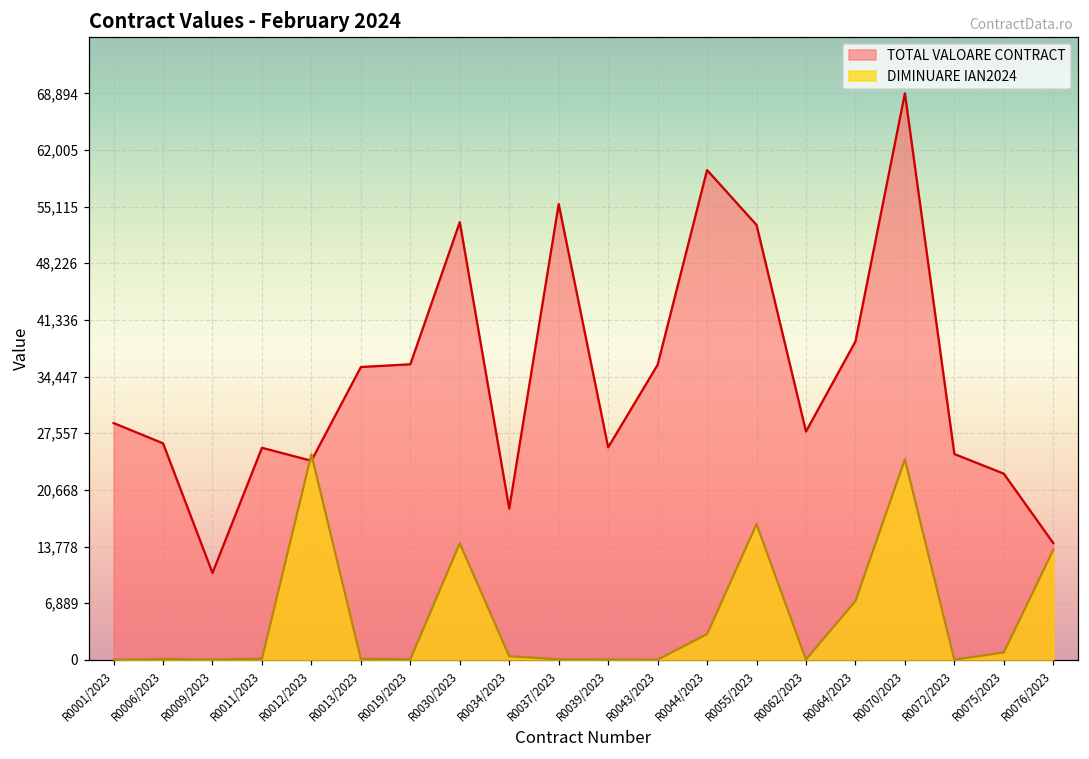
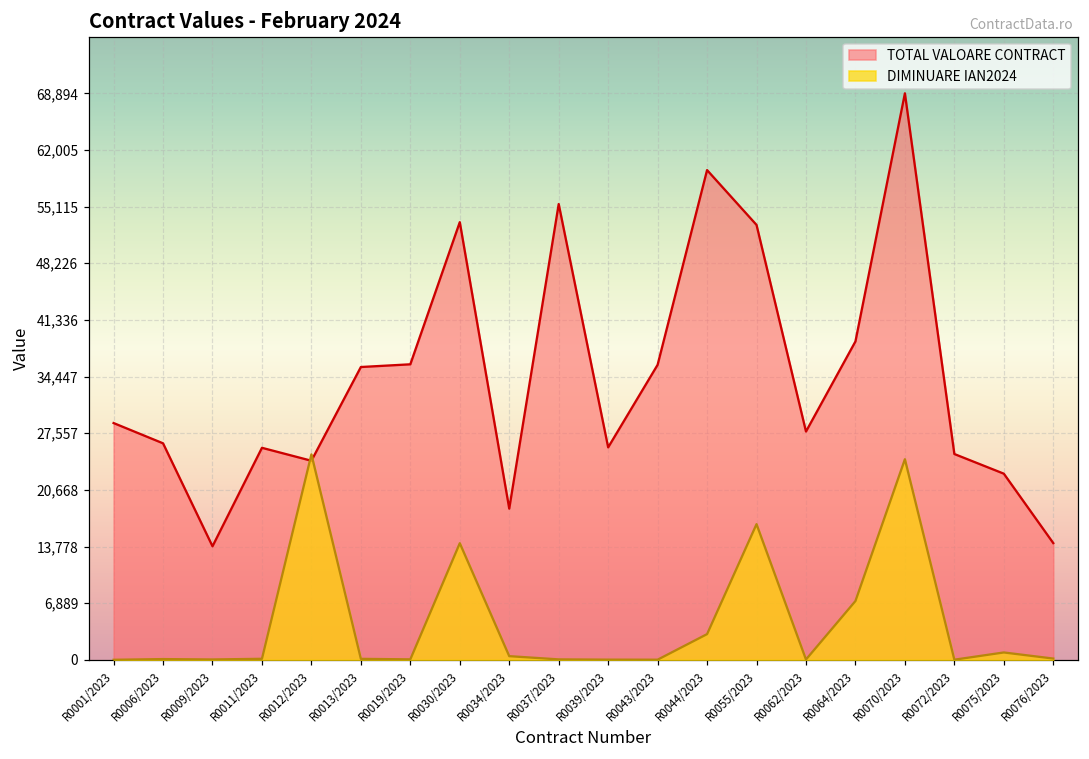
  {
    "TOTAL VALOARE CONTRACT": {
      "R0001/2023": "29,000",
      "R0006/2023": "26,000",
-     "R0009/2023": "11,000",
+     "R0009/2023": "14,000",
      "R0011/2023": "26,000",
      "R0012/2023": "24,000",
      "R0013/2023": "36,000",
      "R0019/2023": "36,000",
      "R0030/2023": "53,000",
      "R0034/2023": "18,000",
      "R0037/2023": "55,000",
      "R0039/2023": "26,000",
      "R0043/2023": "36,000",
      "R0044/2023": "60,000",
      "R0055/2023": "53,000",
      "R0062/2023": "28,000",
      "R0064/2023": "39,000",
      "R0070/2023": "69,000",
      "R0072/2023": "25,000",
      "R0075/2023": "23,000",
      "R0076/2023": "14,000"
    },
    "DIMINUARE IAN2024": {
      "R0001/2023": "0",
      "R0006/2023": "0",
      "R0009/2023": "0",
      "R0011/2023": "0",
      "R0012/2023": "25,000",
      "R0013/2023": "0",
      "R0019/2023": "0",
      "R0030/2023": "14,000",
      "R0034/2023": "0",
      "R0037/2023": "0",
      "R0039/2023": "0",
      "R0043/2023": "0",
      "R0044/2023": "3,000",
      "R0055/2023": "16,000",
      "R0062/2023": "0",
      "R0064/2023": "7,000",
      "R0070/2023": "24,000",
      "R0072/2023": "0",
      "R0075/2023": "1,000",
-     "R0076/2023": "13,000"
+     "R0076/2023": "0"
    }
  }
